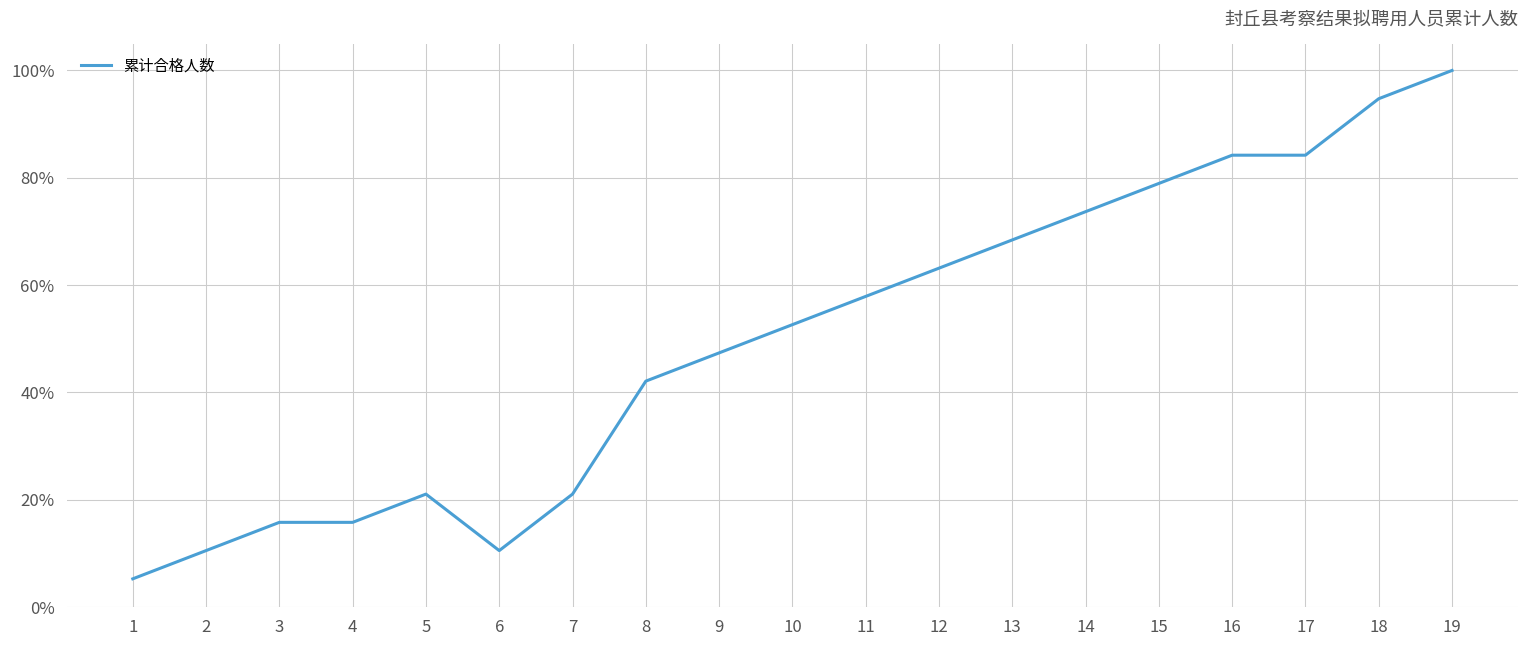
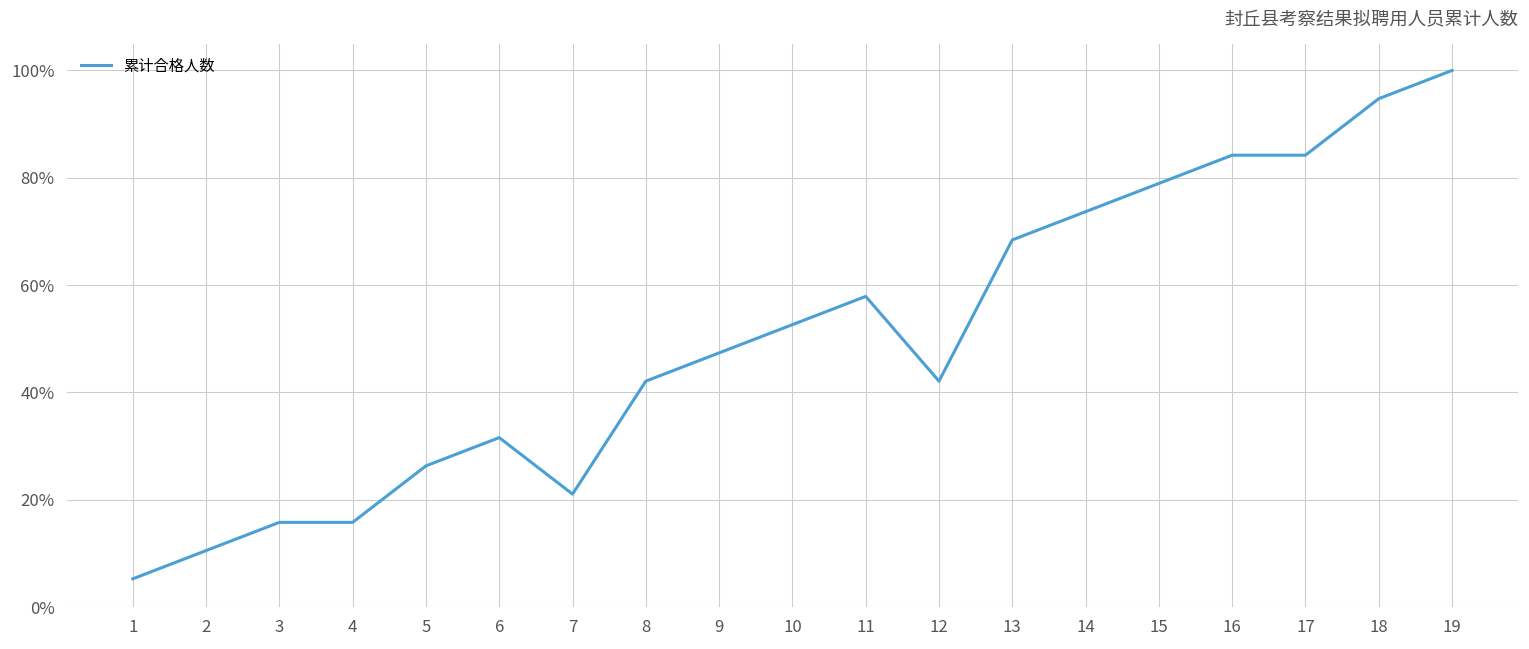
  {
    "1": "5%",
    "2": "11%",
    "3": "16%",
    "4": "16%",
-   "5": "21%",
-   "6": "11%",
+   "5": "26%",
+   "6": "32%",
    "7": "21%",
    "8": "42%",
    "9": "47%",
    "10": "53%",
    "11": "58%",
-   "12": "63%",
+   "12": "42%",
    "13": "68%",
    "14": "74%",
    "15": "79%",
    "16": "84%",
    "17": "84%",
    "18": "95%",
    "19": "100%"
  }
